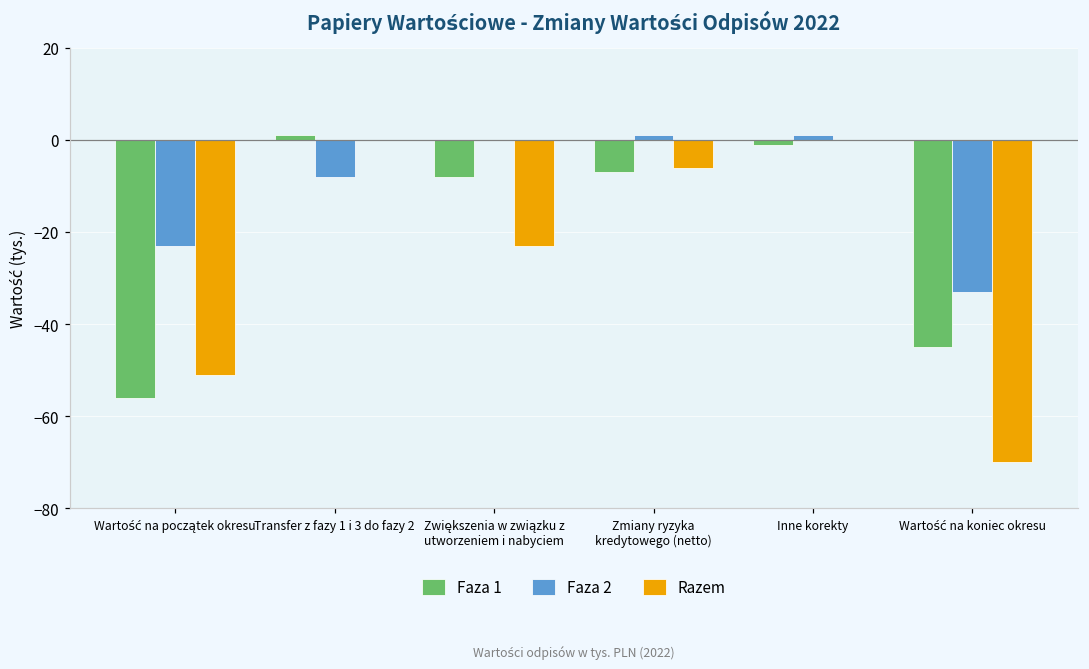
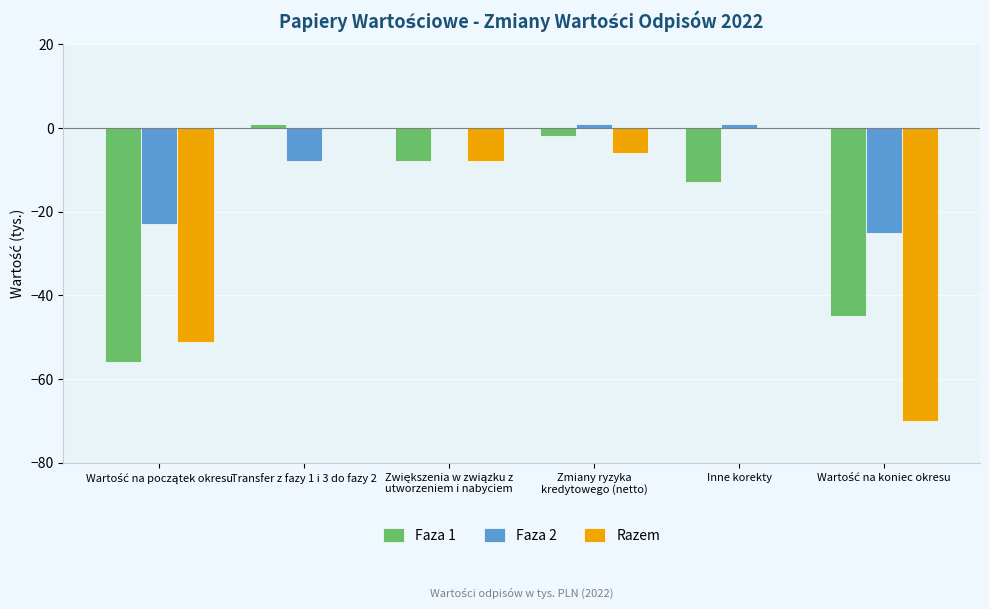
  {
    "Faza 1": {
      "Wartość na początek okresu": -56,
      "Transfer z fazy 1 i 3 do fazy 2": 1,
      "Zwiększenia w związku z utworzeniem i nabyciem": -8,
-     "Zmiany ryzyka kredytowego (netto)": -7,
-     "Inne korekty": -1,
+     "Zmiany ryzyka kredytowego (netto)": -2,
+     "Inne korekty": -13,
      "Wartość na koniec okresu": -45
    },
    "Faza 2": {
      "Wartość na początek okresu": -23,
      "Transfer z fazy 1 i 3 do fazy 2": -8,
      "Zwiększenia w związku z utworzeniem i nabyciem": 0,
      "Zmiany ryzyka kredytowego (netto)": 1,
      "Inne korekty": 1,
-     "Wartość na koniec okresu": -33
+     "Wartość na koniec okresu": -25
    },
    "Razem": {
      "Wartość na początek okresu": -51,
      "Transfer z fazy 1 i 3 do fazy 2": 0,
-     "Zwiększenia w związku z utworzeniem i nabyciem": -23,
+     "Zwiększenia w związku z utworzeniem i nabyciem": -8,
      "Zmiany ryzyka kredytowego (netto)": -6,
      "Inne korekty": 0,
      "Wartość na koniec okresu": -70
    }
  }
